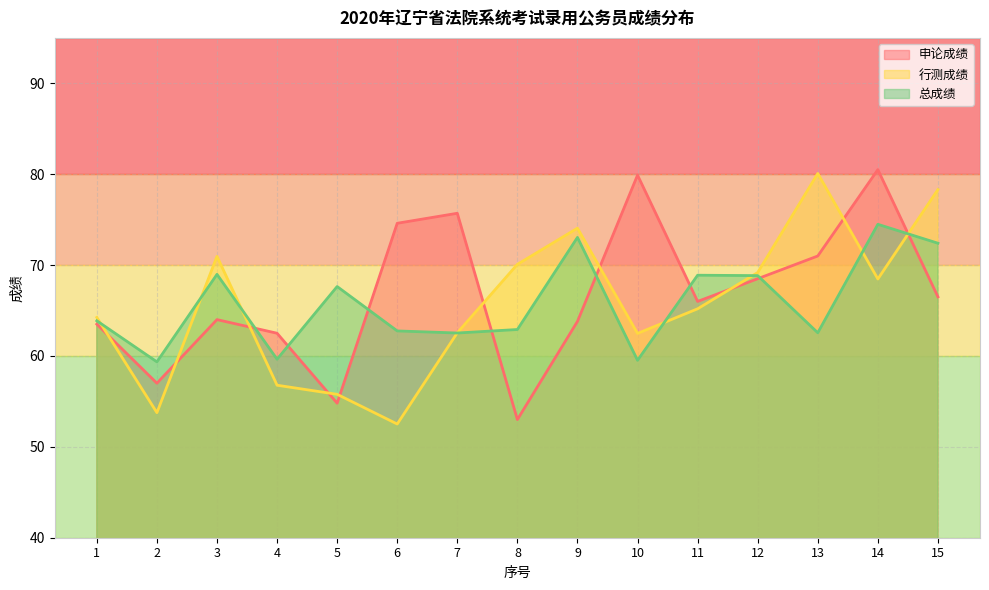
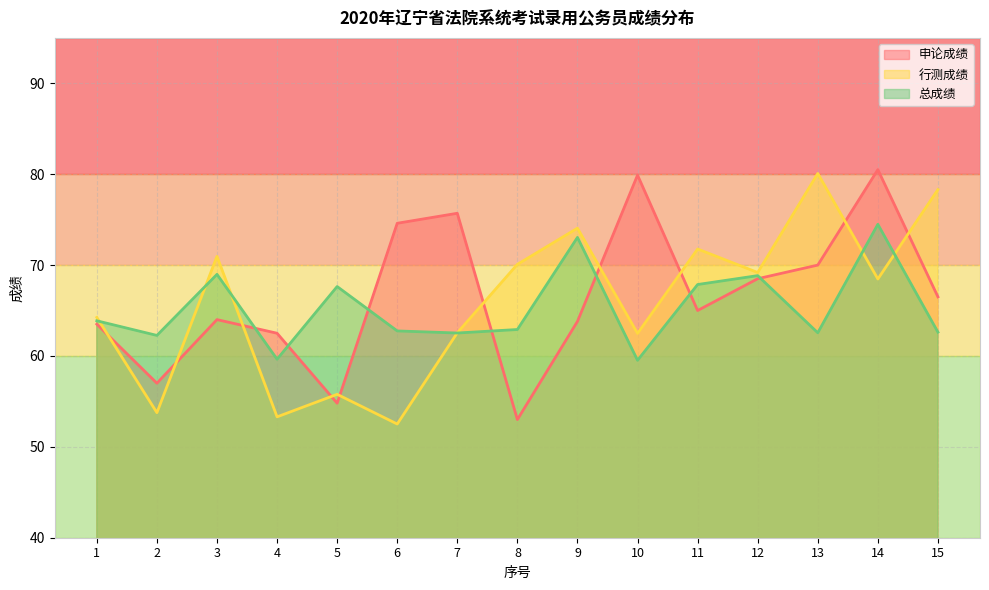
  {
    "申论成绩": {
      "1": 64,
      "2": 57,
      "3": 64,
      "4": 63,
      "5": 55,
      "6": 75,
      "7": 76,
      "8": 53,
      "9": 64,
      "10": 80,
-     "11": 66,
+     "11": 65,
      "12": 69,
-     "13": 71,
+     "13": 70,
      "14": 81,
      "15": 67
    },
    "行测成绩": {
      "1": 64,
      "2": 54,
      "3": 71,
-     "4": 57,
+     "4": 53,
      "5": 56,
      "6": 53,
      "8": 70,
      "9": 74,
      "10": 62,
-     "11": 65,
+     "11": 72,
      "12": 69,
      "13": 80,
      "14": 68,
      "15": 78
    },
    "总成绩": {
      "1": 64,
-     "2": 59,
+     "2": 62,
      "3": 69,
      "4": 60,
      "5": 68,
      "6": 63,
      "8": 63,
      "9": 73,
      "10": 60,
-     "11": 69,
+     "11": 68,
      "12": 69,
      "13": 63,
      "14": 74,
-     "15": 72
+     "15": 63
    }
  }
